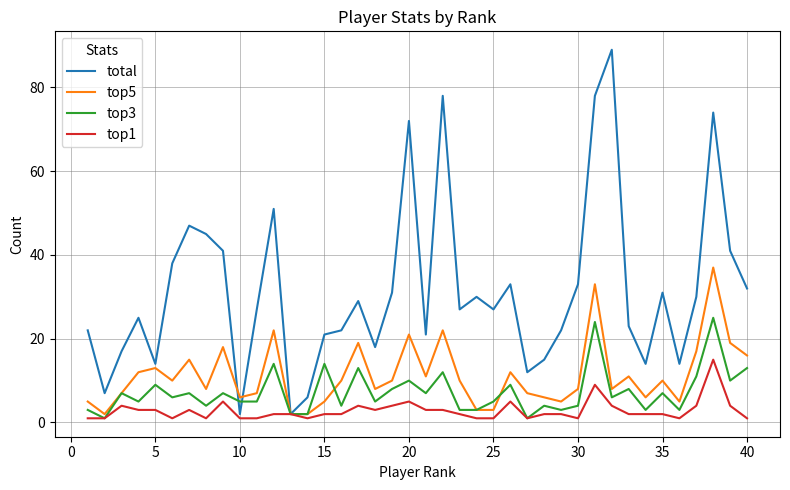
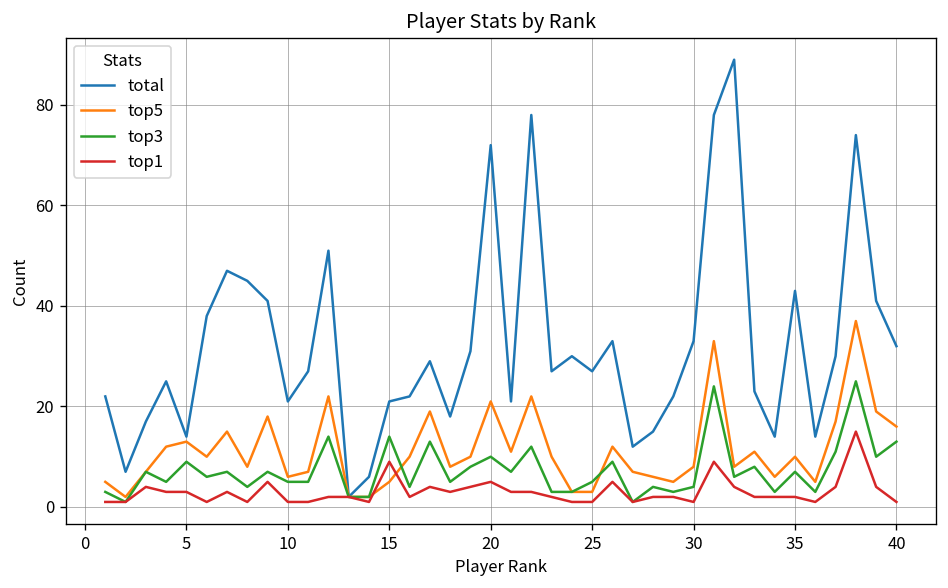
  {
    "total": {
      "5": 14,
-     "10": 2,
+     "10": 21,
      "15": 21,
      "20": 72,
      "25": 27,
      "30": 33,
-     "35": 31,
+     "35": 43,
      "40": 32
    },
    "top5": {
      "5": 13,
      "10": 6,
      "15": 5,
      "20": 21,
      "25": 3,
      "30": 8,
      "35": 10,
      "40": 16
    },
    "top3": {
      "5": 9,
      "10": 5,
      "15": 14,
      "20": 10,
      "25": 5,
      "30": 4,
      "35": 7,
      "40": 13
    },
    "top1": {
      "5": 3,
      "10": 1,
-     "15": 2,
+     "15": 9,
      "20": 5,
      "25": 1,
      "30": 1,
      "35": 2,
      "40": 1
    }
  }
